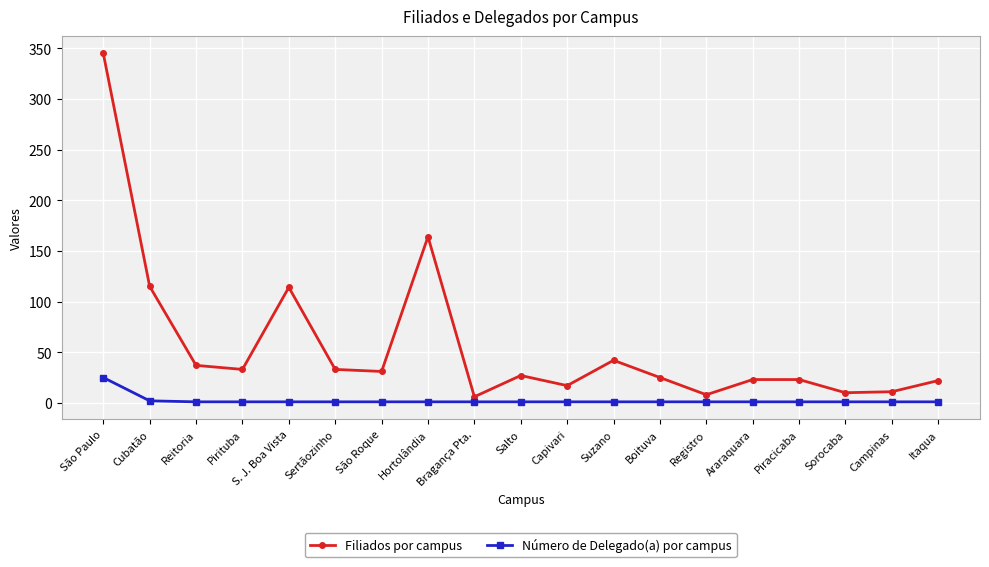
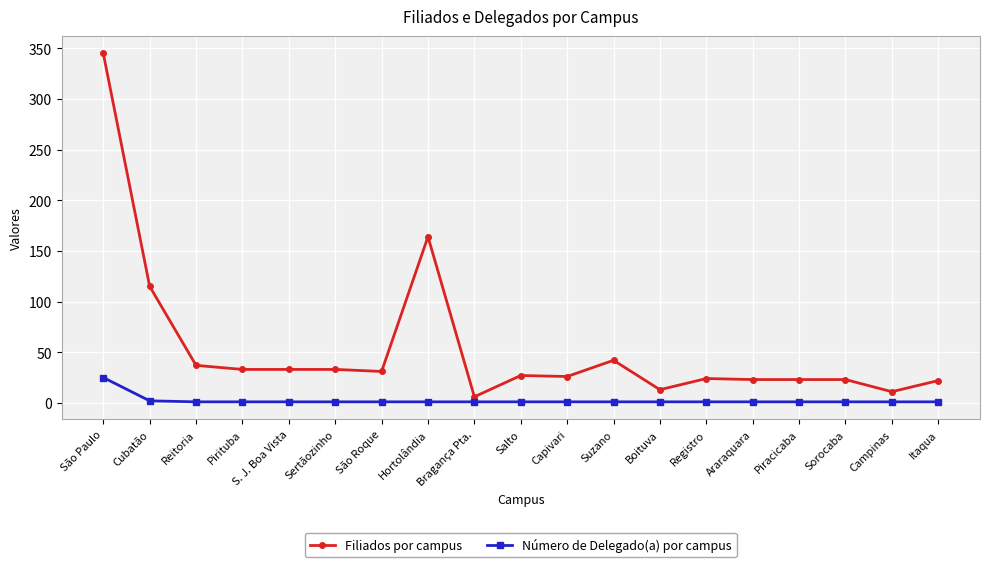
  {
    "Filiados por campus": {
      "São Paulo": 345,
      "Cubatão": 115,
      "Reitoria": 37,
      "Pirituba": 33,
-     "S. J. Boa Vista": 114,
+     "S. J. Boa Vista": 33,
      "Sertãozinho": 33,
      "São Roque": 31,
      "Hortolândia": 164,
      "Bragança Pta.": 6,
      "Salto": 27,
-     "Capivari": 17,
+     "Capivari": 26,
      "Suzano": 42,
-     "Boituva": 25,
-     "Registro": 8,
+     "Boituva": 13,
+     "Registro": 24,
      "Araraquara": 23,
      "Piracicaba": 23,
-     "Sorocaba": 10,
+     "Sorocaba": 23,
      "Campinas": 11,
      "Itaqua": 22
    },
    "Número de Delegado(a) por campus": {
      "São Paulo": 25,
      "Cubatão": 2,
      "Reitoria": 1,
      "Pirituba": 1,
      "S. J. Boa Vista": 1,
      "Sertãozinho": 1,
      "São Roque": 1,
      "Hortolândia": 1,
      "Bragança Pta.": 1,
      "Salto": 1,
      "Capivari": 1,
      "Suzano": 1,
      "Boituva": 1,
      "Registro": 1,
      "Araraquara": 1,
      "Piracicaba": 1,
      "Sorocaba": 1,
      "Campinas": 1,
      "Itaqua": 1
    }
  }
